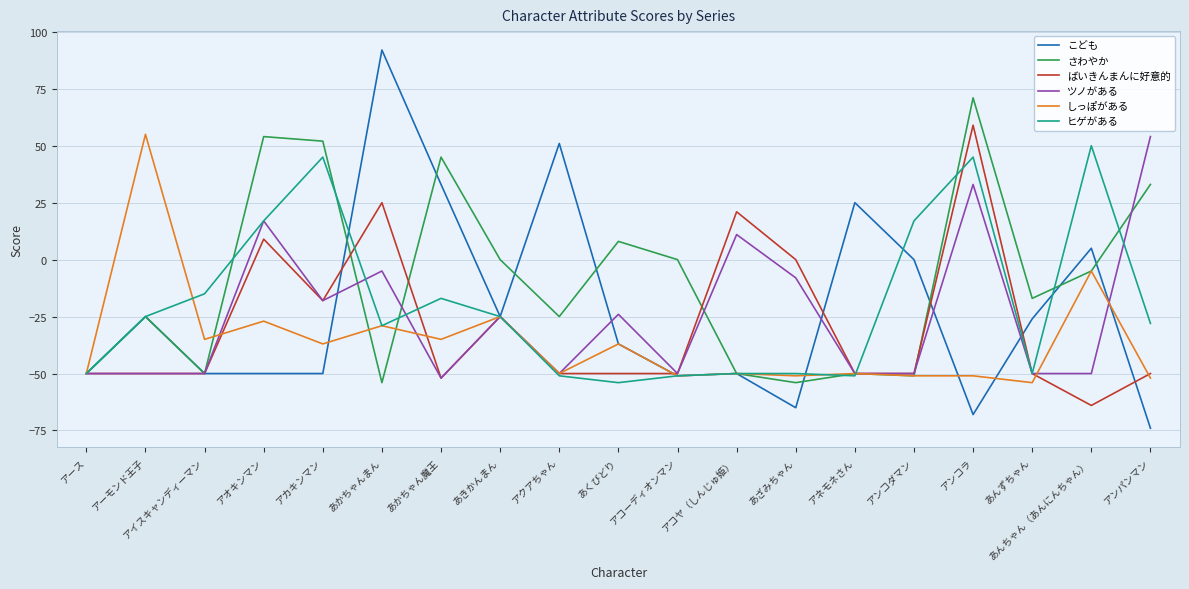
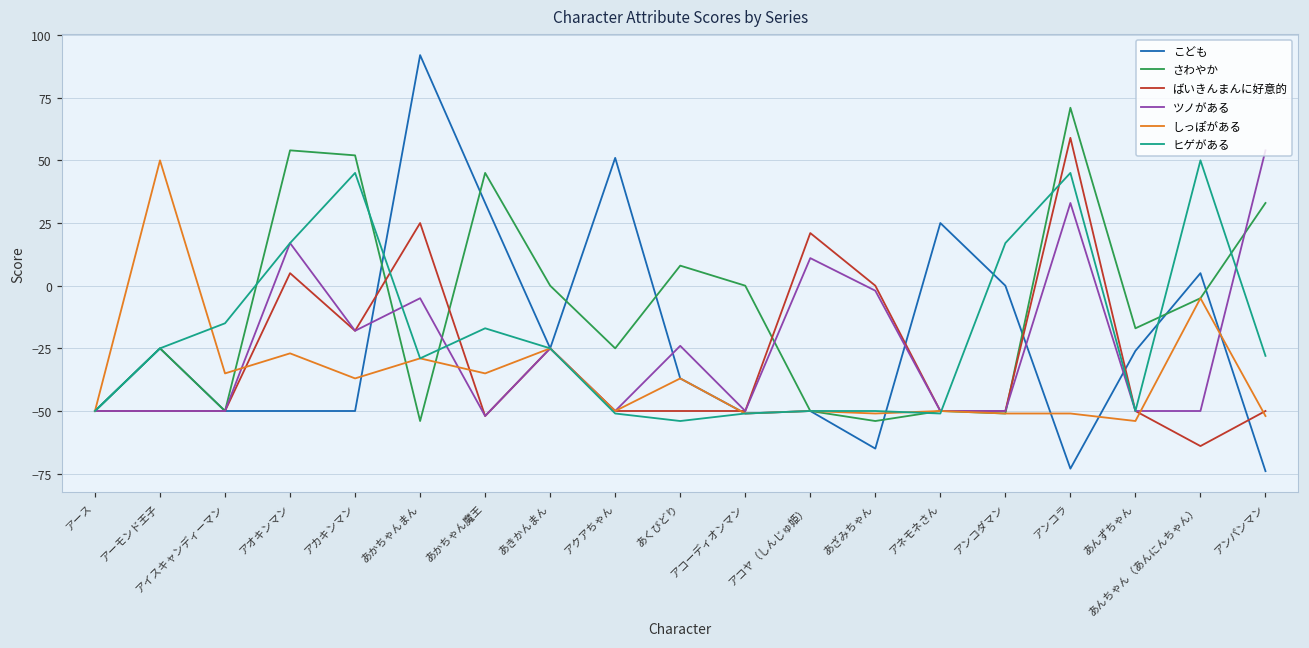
  {
    "こども": {
      "アオキンマン": -50,
      "アカキンマン": -50,
      "あかちゃんまん": 92,
      "あかちゃん魔王": 33,
      "アクアちゃん": 51,
      "あざみちゃん": -65,
      "アネモネさん": 25,
      "アンコダマン": 0,
-     "アンコラ": -68,
+     "アンコラ": -73,
      "あんずちゃん": -26,
      "あんちゃん（あんにんちゃん）": 5,
      "アンパンマン": -74
    },
    "さわやか": {
      "アオキンマン": 54,
      "アカキンマン": 52,
      "あかちゃんまん": -54,
      "あかちゃん魔王": 45,
      "あきかんまん": 0,
      "アクアちゃん": -25,
      "あくびどり": 8,
      "アコーディオンマン": 0,
      "あざみちゃん": -54,
      "アンコラ": 71,
      "あんずちゃん": -17,
      "アンパンマン": 33
    },
    "ばいきんまんに好意的": {
-     "アオキンマン": 9,
+     "アオキンマン": 5,
      "あかちゃんまん": 25,
      "あくびどり": -50,
      "アコヤ（しんじゅ姫）": 21,
      "あざみちゃん": 0,
      "アンコラ": 59,
      "あんちゃん（あんにんちゃん）": -64,
      "アンパンマン": -50
    },
    "ツノがある": {
      "あかちゃんまん": -5,
      "あくびどり": -24,
      "アコヤ（しんじゅ姫）": 11,
-     "あざみちゃん": -8,
+     "あざみちゃん": -2,
      "アンコラ": 33,
      "あんちゃん（あんにんちゃん）": -50,
      "アンパンマン": 54
    },
    "しっぽがある": {
-     "アーモンド王子": 55,
+     "アーモンド王子": 50,
      "アイスキャンディーマン": -35,
      "アオキンマン": -27,
      "アカキンマン": -37,
      "あかちゃん魔王": -35,
      "アンコラ": -51,
      "あんずちゃん": -54,
      "アンパンマン": -52
    },
    "ヒゲがある": {
      "アイスキャンディーマン": -15,
      "アカキンマン": 45,
      "あかちゃん魔王": -17,
      "あくびどり": -54,
      "アンコダマン": 17,
      "アンコラ": 45,
      "あんちゃん（あんにんちゃん）": 50,
      "アンパンマン": -28
    }
  }
